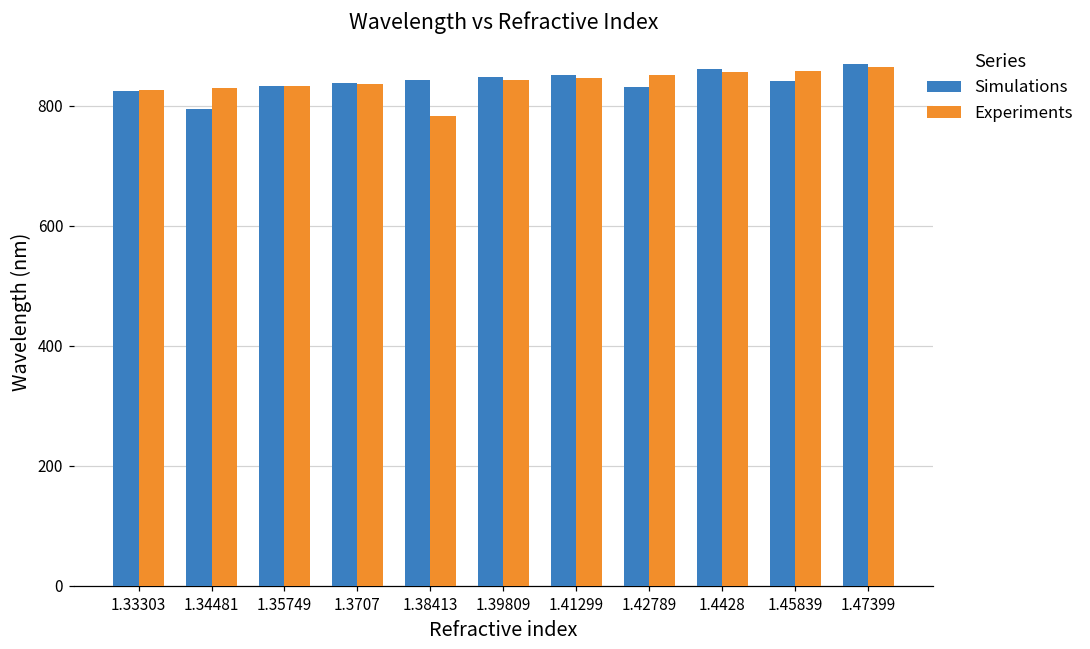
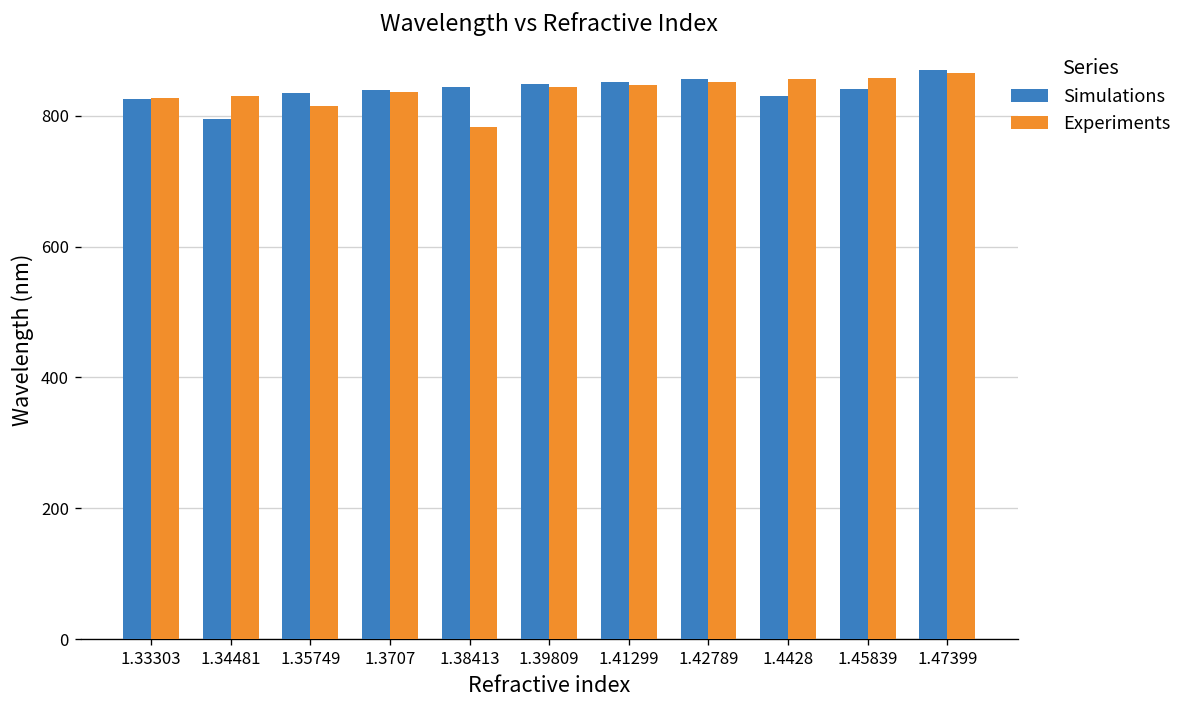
  {
    "Simulations": {
      "1.33303": 820,
      "1.34481": 790,
      "1.35749": 830,
      "1.3707": 840,
      "1.38413": 840,
      "1.39809": 850,
      "1.41299": 850,
-     "1.42789": 830,
-     "1.4428": 860,
+     "1.42789": 860,
+     "1.4428": 830,
      "1.45839": 840,
      "1.47399": 870
    },
    "Experiments": {
      "1.33303": 830,
      "1.34481": 830,
-     "1.35749": 830,
+     "1.35749": 810,
      "1.3707": 840,
      "1.38413": 780,
      "1.39809": 840,
      "1.41299": 850,
      "1.42789": 850,
      "1.4428": 860,
      "1.45839": 860,
      "1.47399": 870
    }
  }
